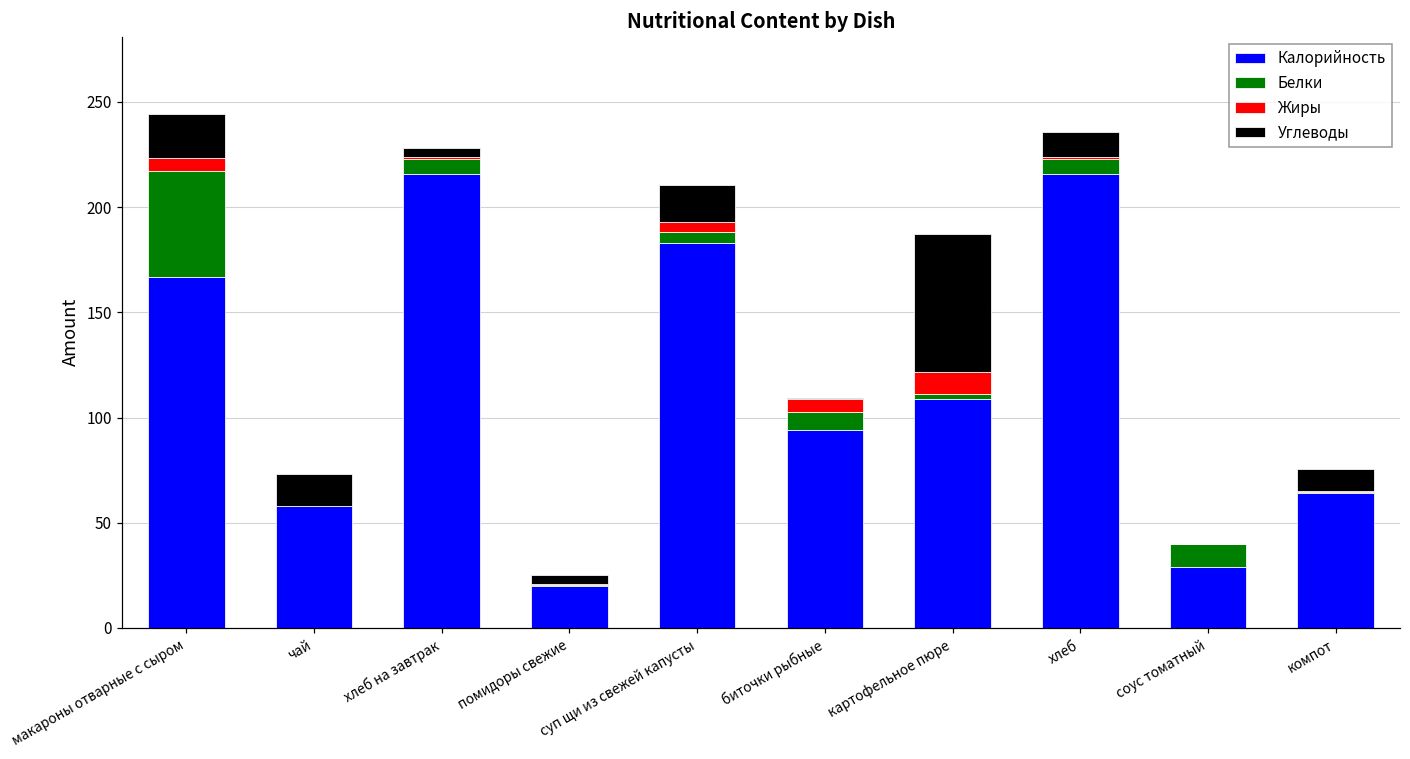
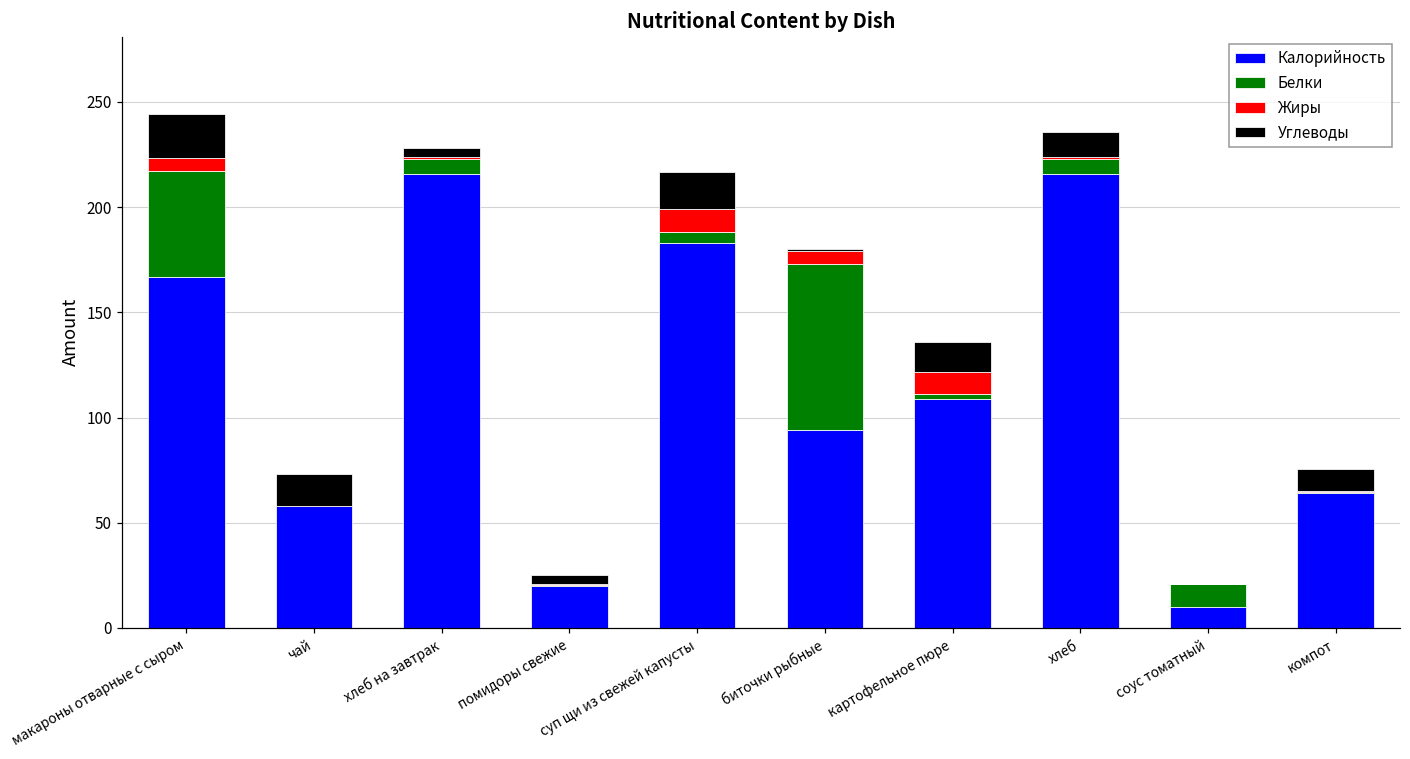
  {
    "Калорийность": {
      "макароны отварные с сыром": 167,
      "чай": 58,
      "хлеб на завтрак": 216,
      "помидоры свежие": 20,
      "суп щи из свежей капусты": 183,
      "биточки рыбные": 94,
      "картофельное пюре": 109,
      "хлеб": 216,
-     "соус томатный": 29,
+     "соус томатный": 10,
      "компот": 64
    },
    "Белки": {
      "макароны отварные с сыром": 50,
      "чай": 0,
      "хлеб на завтрак": 7,
      "суп щи из свежей капусты": 5,
-     "биточки рыбные": 9,
+     "биточки рыбные": 79,
      "картофельное пюре": 2,
      "хлеб": 7,
      "соус томатный": 11
    },
    "Жиры": {
      "макароны отварные с сыром": 6,
      "чай": 0,
-     "суп щи из свежей капусты": 5,
+     "суп щи из свежей капусты": 11,
      "биточки рыбные": 6,
      "картофельное пюре": 10,
      "соус томатный": 0
    },
    "Углеводы": {
      "макароны отварные с сыром": 21,
      "чай": 15,
      "хлеб на завтрак": 4,
      "помидоры свежие": 4,
      "суп щи из свежей капусты": 18,
-     "картофельное пюре": 66,
+     "картофельное пюре": 15,
      "хлеб": 12,
      "соус томатный": 0,
      "компот": 11
    }
  }
